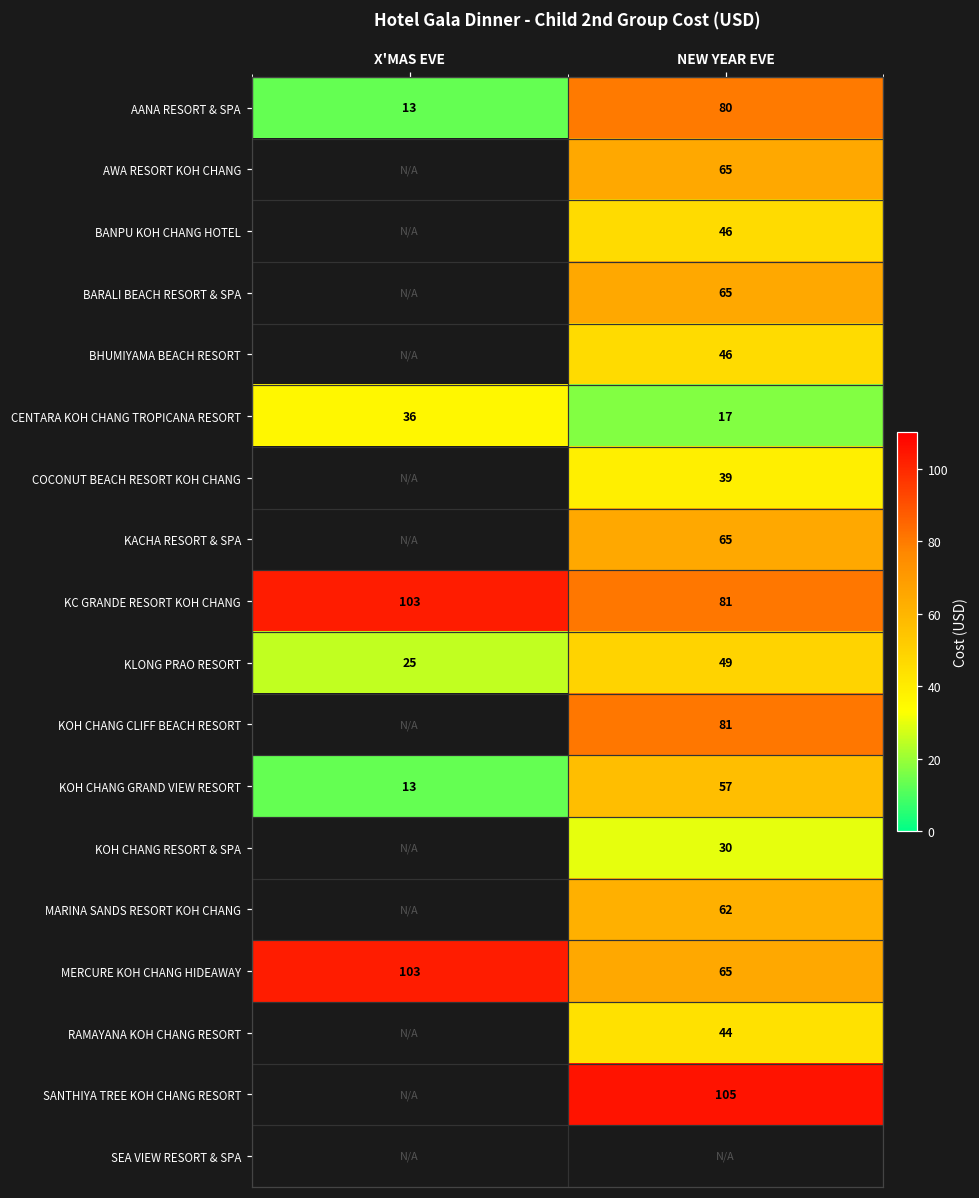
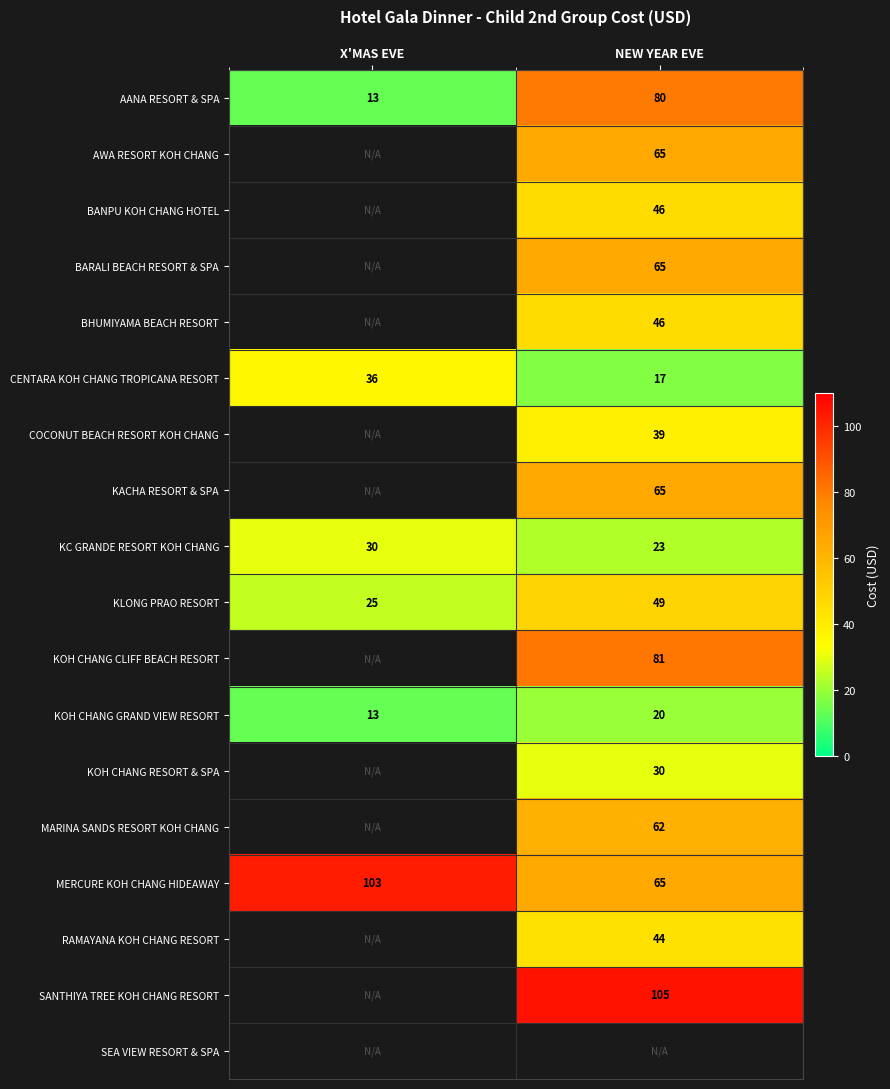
  {
    "AANA RESORT & SPA": {
      "X'MAS EVE": 13,
      "NEW YEAR EVE": 80
    },
    "AWA RESORT KOH CHANG": {
      "NEW YEAR EVE": 65
    },
    "BANPU KOH CHANG HOTEL": {
      "NEW YEAR EVE": 46
    },
    "BARALI BEACH RESORT & SPA": {
      "NEW YEAR EVE": 65
    },
    "BHUMIYAMA BEACH RESORT": {
      "NEW YEAR EVE": 46
    },
    "CENTARA KOH CHANG TROPICANA RESORT": {
      "X'MAS EVE": 36,
      "NEW YEAR EVE": 17
    },
    "COCONUT BEACH RESORT KOH CHANG": {
      "NEW YEAR EVE": 39
    },
    "KACHA RESORT & SPA": {
      "NEW YEAR EVE": 65
    },
    "KC GRANDE RESORT KOH CHANG": {
-     "X'MAS EVE": 103,
-     "NEW YEAR EVE": 81
+     "X'MAS EVE": 30,
+     "NEW YEAR EVE": 23
    },
    "KLONG PRAO RESORT": {
      "X'MAS EVE": 25,
      "NEW YEAR EVE": 49
    },
    "KOH CHANG CLIFF BEACH RESORT": {
      "NEW YEAR EVE": 81
    },
    "KOH CHANG GRAND VIEW RESORT": {
      "X'MAS EVE": 13,
-     "NEW YEAR EVE": 57
+     "NEW YEAR EVE": 20
    },
    "KOH CHANG RESORT & SPA": {
      "NEW YEAR EVE": 30
    },
    "MARINA SANDS RESORT KOH CHANG": {
      "NEW YEAR EVE": 62
    },
    "MERCURE KOH CHANG HIDEAWAY": {
      "X'MAS EVE": 103,
      "NEW YEAR EVE": 65
    },
    "RAMAYANA KOH CHANG RESORT": {
      "NEW YEAR EVE": 44
    },
    "SANTHIYA TREE KOH CHANG RESORT": {
      "NEW YEAR EVE": 105
    }
  }
